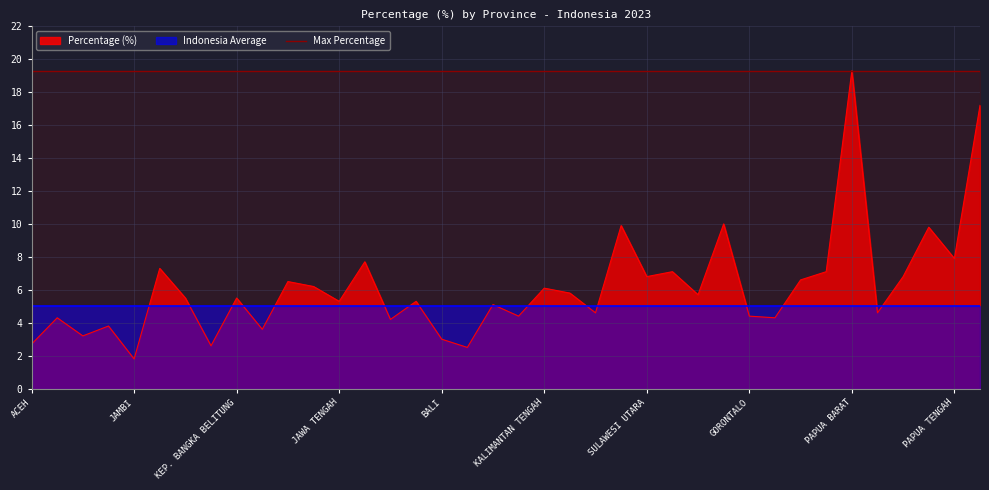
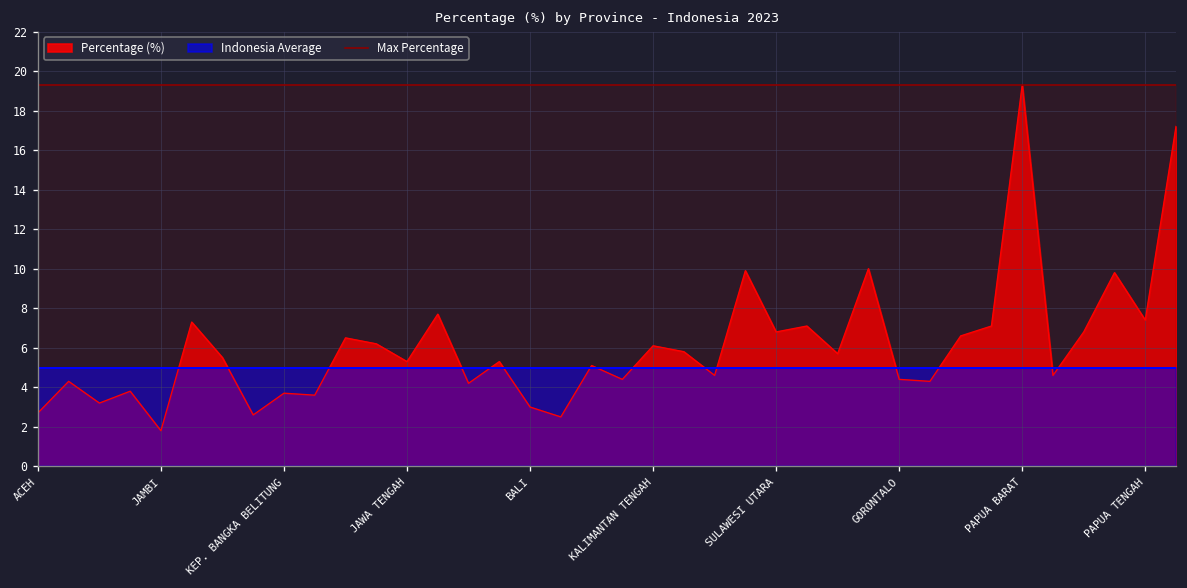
  {
    "Percentage (%)": {
      "ACEH": 2.7,
      "JAMBI": 1.8,
-     "KEP. BANGKA BELITUNG": 5.5,
+     "KEP. BANGKA BELITUNG": 3.7,
      "JAWA TENGAH": 5.3,
      "BALI": 3.0,
      "KALIMANTAN TENGAH": 6.1,
      "SULAWESI UTARA": 6.8,
      "GORONTALO": 4.4,
-     "PAPUA TENGAH": 7.9
+     "PAPUA TENGAH": 7.4
    },
    "Indonesia Average": {
      "ACEH": 5.0,
      "JAMBI": 5.0,
      "KEP. BANGKA BELITUNG": 5.0,
      "JAWA TENGAH": 5.0,
      "BALI": 5.0,
      "KALIMANTAN TENGAH": 5.0,
      "SULAWESI UTARA": 5.0,
      "GORONTALO": 5.0,
      "PAPUA BARAT": 5.0,
      "PAPUA TENGAH": 5.0
    },
    "Max Percentage": {
      "ACEH": 19.3,
      "JAMBI": 19.3,
      "KEP. BANGKA BELITUNG": 19.3,
      "JAWA TENGAH": 19.3,
      "BALI": 19.3,
      "KALIMANTAN TENGAH": 19.3,
      "SULAWESI UTARA": 19.3,
      "GORONTALO": 19.3,
      "PAPUA TENGAH": 19.3
    }
  }
